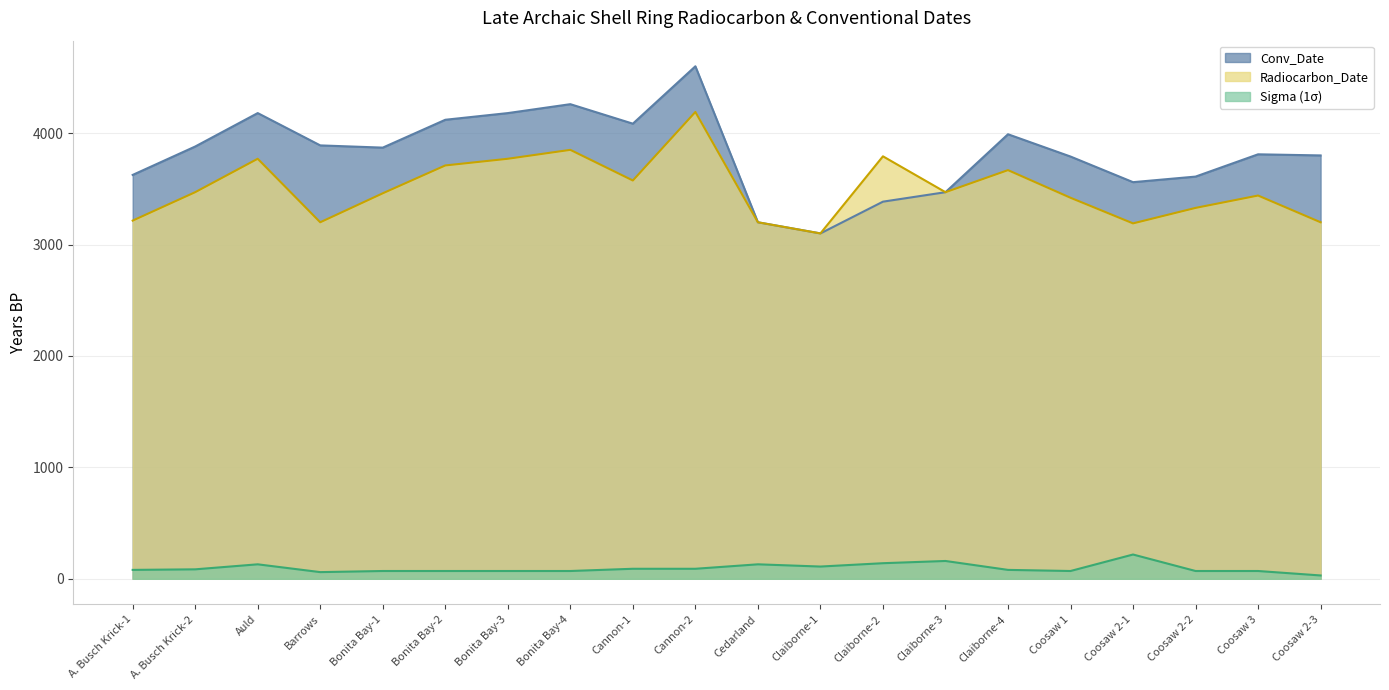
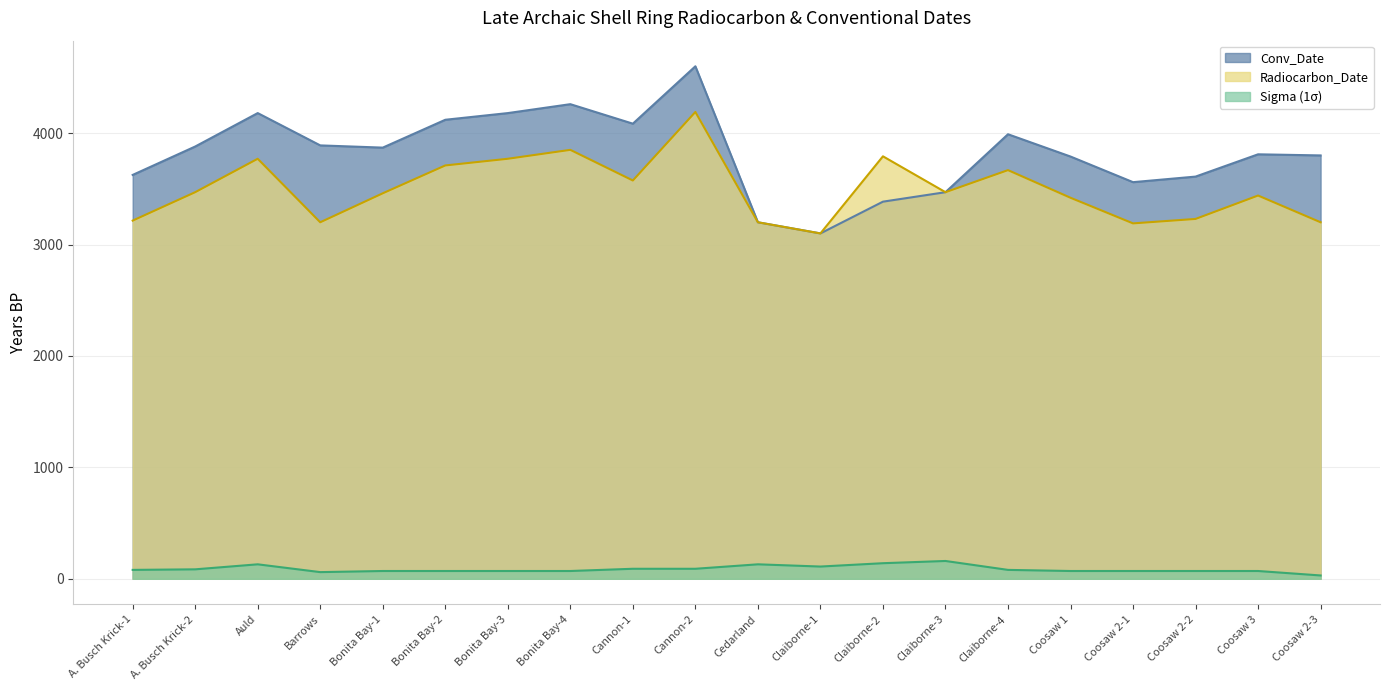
  {
    "Conv_Date": {
      "A. Busch Krick-1": 3630,
      "A. Busch Krick-2": 3880,
      "Auld": 4180,
      "Barrows": 3890,
      "Bonita Bay-1": 3870,
      "Bonita Bay-2": 4120,
      "Bonita Bay-3": 4180,
      "Bonita Bay-4": 4260,
      "Cannon-1": 4090,
      "Cannon-2": 4600,
      "Claiborne-2": 3390,
      "Claiborne-4": 3990,
      "Coosaw 1": 3790,
      "Coosaw 2-1": 3560,
      "Coosaw 2-2": 3610,
      "Coosaw 3": 3810,
      "Coosaw 2-3": 3800
    },
    "Radiocarbon_Date": {
      "A. Busch Krick-1": 3220,
      "A. Busch Krick-2": 3470,
      "Auld": 3770,
      "Barrows": 3200,
      "Bonita Bay-1": 3460,
      "Bonita Bay-2": 3710,
      "Bonita Bay-3": 3770,
      "Bonita Bay-4": 3850,
      "Cannon-1": 3580,
      "Cannon-2": 4190,
      "Claiborne-2": 3790,
      "Claiborne-4": 3670,
      "Coosaw 1": 3420,
      "Coosaw 2-1": 3190,
-     "Coosaw 2-2": 3330,
+     "Coosaw 2-2": 3230,
      "Coosaw 3": 3440,
      "Coosaw 2-3": 3200
    },
    "Sigma (1σ)": {
      "A. Busch Krick-1": 80,
      "A. Busch Krick-2": 90,
      "Auld": 130,
      "Barrows": 60,
      "Bonita Bay-1": 70,
      "Bonita Bay-2": 70,
      "Bonita Bay-3": 70,
      "Bonita Bay-4": 70,
      "Cannon-1": 90,
      "Cannon-2": 90,
      "Cedarland": 130,
      "Claiborne-1": 110,
      "Claiborne-2": 140,
      "Claiborne-3": 160,
      "Claiborne-4": 80,
      "Coosaw 1": 70,
-     "Coosaw 2-1": 220,
+     "Coosaw 2-1": 70,
      "Coosaw 2-2": 70,
      "Coosaw 3": 70,
      "Coosaw 2-3": 30
    }
  }
